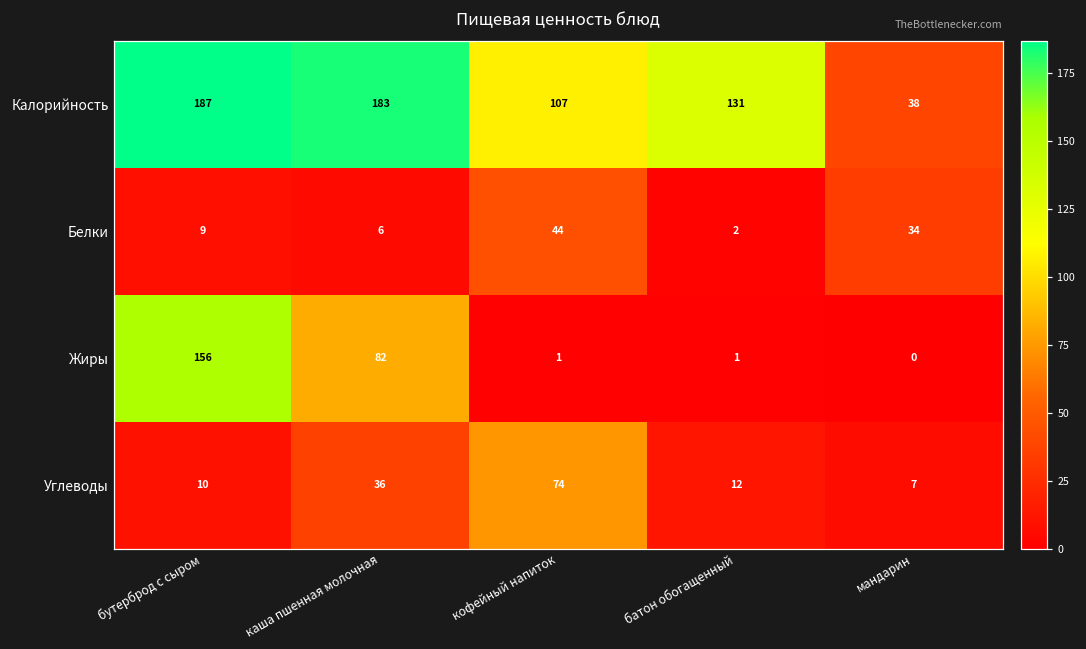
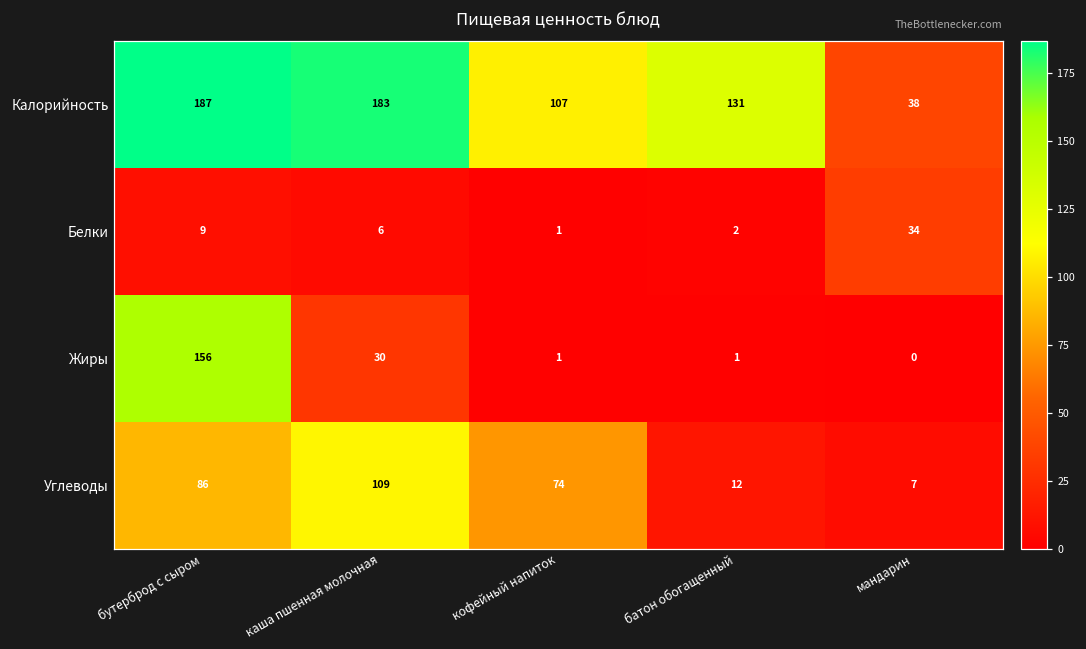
  {
    "Калорийность": {
      "бутерброд с сыром": 187,
      "каша пшенная молочная": 183,
      "кофейный напиток": 107,
      "батон обогащенный": 131,
      "мандарин": 38
    },
    "Белки": {
      "бутерброд с сыром": 9,
      "каша пшенная молочная": 6,
-     "кофейный напиток": 44,
+     "кофейный напиток": 1,
      "батон обогащенный": 2,
      "мандарин": 34
    },
    "Жиры": {
      "бутерброд с сыром": 156,
-     "каша пшенная молочная": 82,
+     "каша пшенная молочная": 30,
      "кофейный напиток": 1,
      "батон обогащенный": 1,
      "мандарин": 0
    },
    "Углеводы": {
-     "бутерброд с сыром": 10,
-     "каша пшенная молочная": 36,
+     "бутерброд с сыром": 86,
+     "каша пшенная молочная": 109,
      "кофейный напиток": 74,
      "батон обогащенный": 12,
      "мандарин": 7
    }
  }
